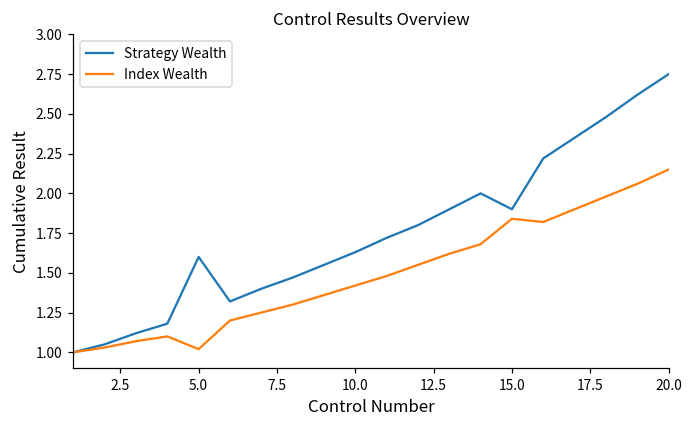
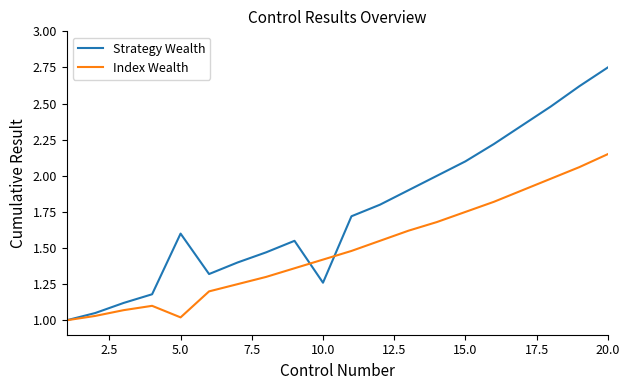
  {
    "Strategy Wealth": {
      "5.0": 1.60,
-     "10.0": 1.63,
-     "15.0": 1.9,
+     "10.0": 1.26,
+     "15.0": 2.1,
      "20.0": 2.75
    },
    "Index Wealth": {
      "5.0": 1.02,
      "10.0": 1.42,
-     "15.0": 1.84,
+     "15.0": 1.75,
      "20.0": 2.15
    }
  }
